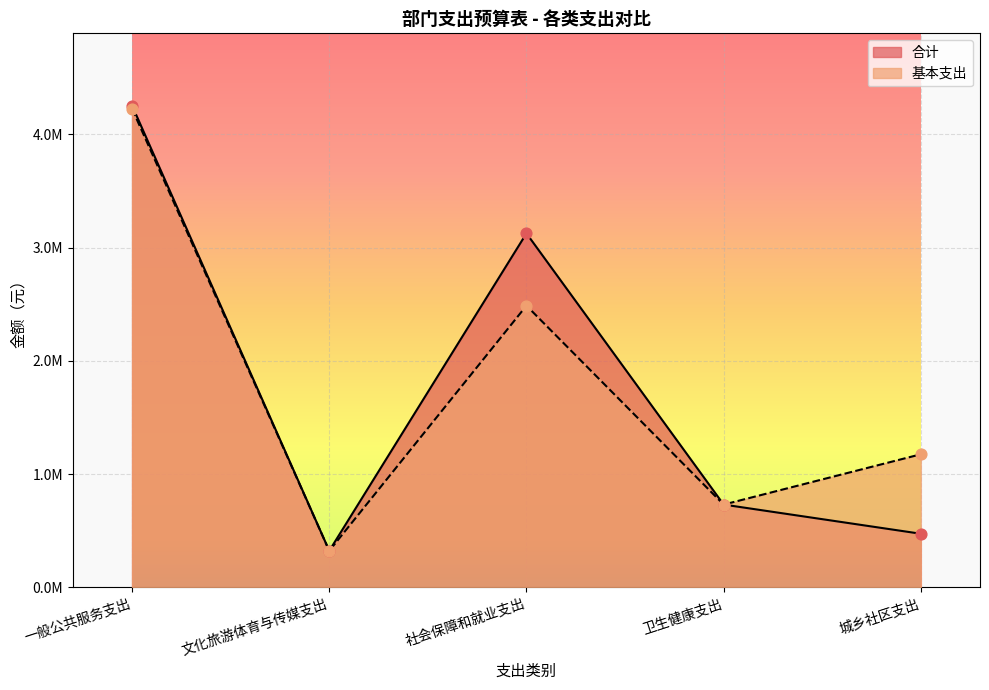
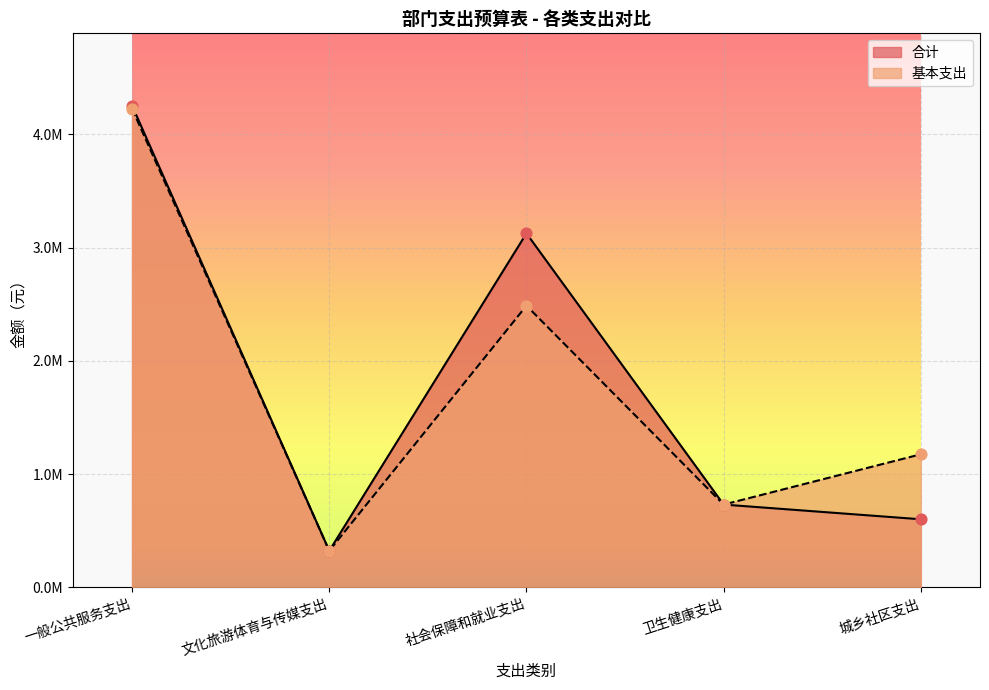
  {
    "合计": {
      "一般公共服务支出": 4250000,
      "社会保障和就业支出": 3130000,
-     "城乡社区支出": 470000
+     "城乡社区支出": 600000
    },
    "基本支出": {
      "一般公共服务支出": 4230000,
      "社会保障和就业支出": 2490000,
      "城乡社区支出": 1170000
    }
  }
